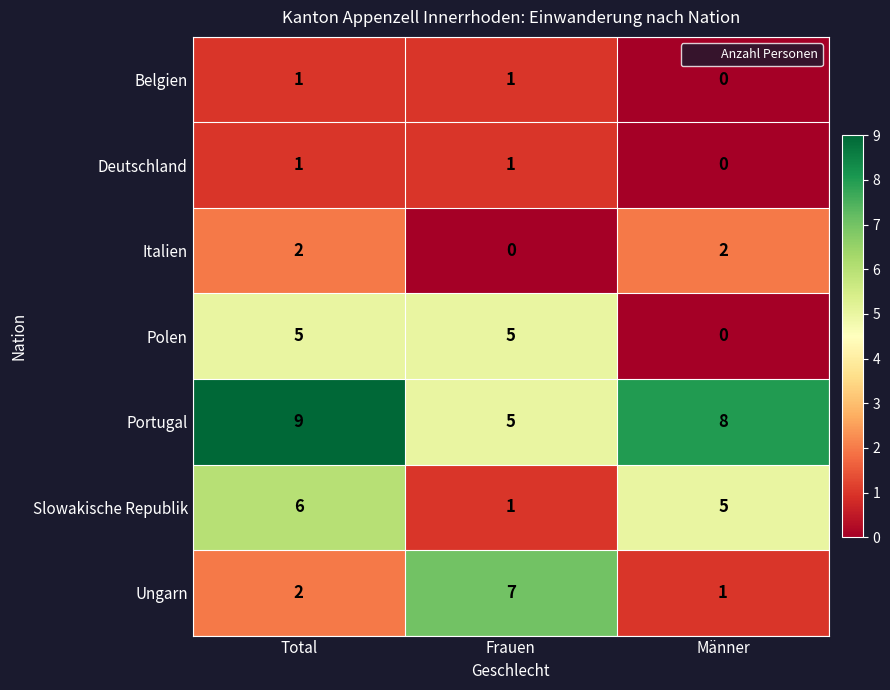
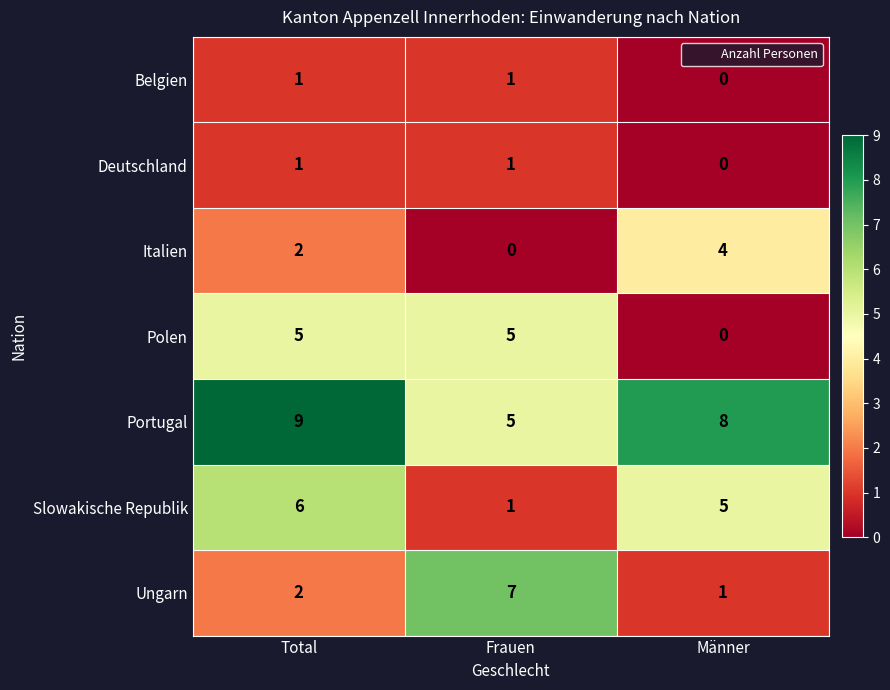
  {
    "Belgien": {
      "Total": 1,
      "Frauen": 1,
      "Männer": 0
    },
    "Deutschland": {
      "Total": 1,
      "Frauen": 1,
      "Männer": 0
    },
    "Italien": {
      "Total": 2,
      "Frauen": 0,
-     "Männer": 2
+     "Männer": 4
    },
    "Polen": {
      "Total": 5,
      "Frauen": 5,
      "Männer": 0
    },
    "Portugal": {
      "Total": 9,
      "Frauen": 5,
      "Männer": 8
    },
    "Slowakische Republik": {
      "Total": 6,
      "Frauen": 1,
      "Männer": 5
    },
    "Ungarn": {
      "Total": 2,
      "Frauen": 7,
      "Männer": 1
    }
  }
